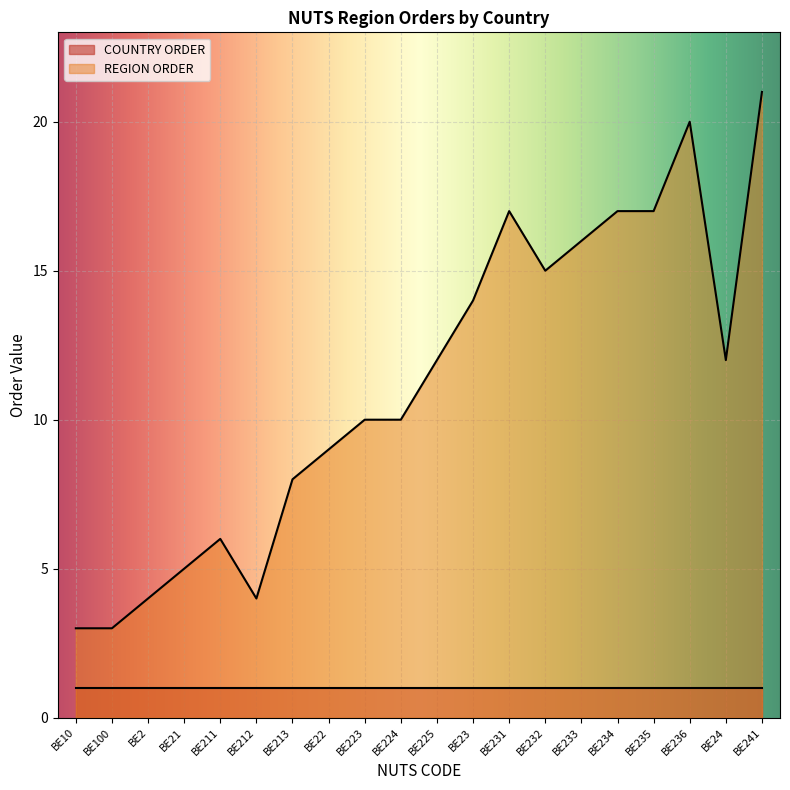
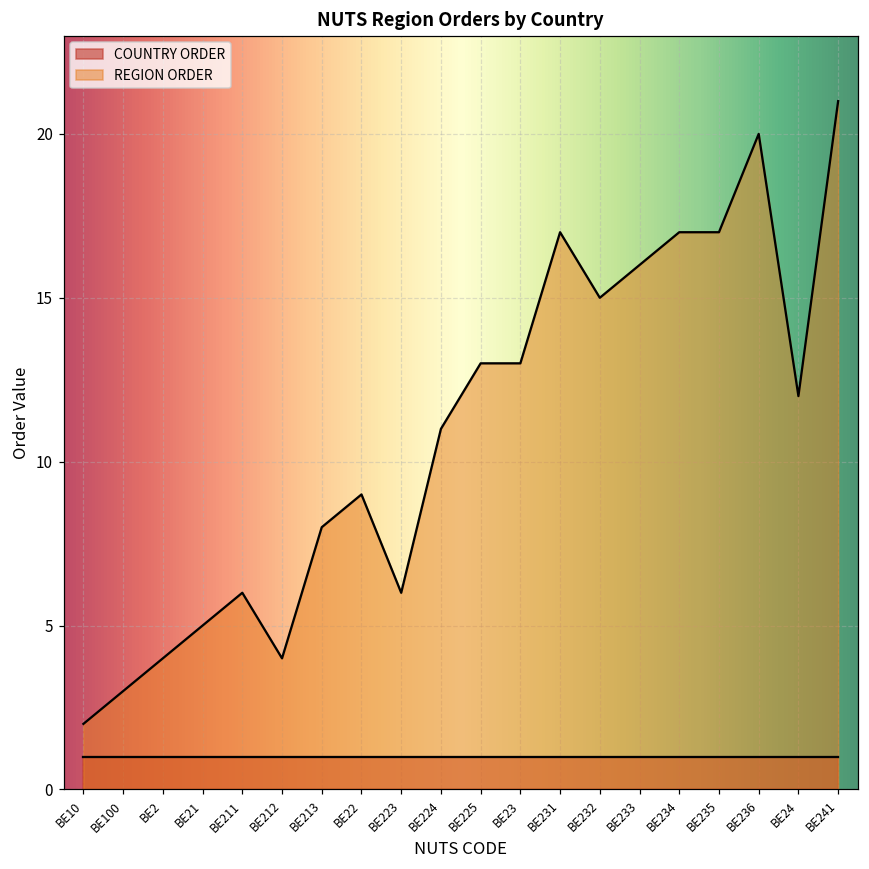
  {
    "COUNTRY ORDER": {
      "BE10": 1,
      "BE100": 1,
      "BE2": 1,
      "BE21": 1,
      "BE211": 1,
      "BE212": 1,
      "BE213": 1,
      "BE22": 1,
      "BE223": 1,
      "BE224": 1,
      "BE225": 1,
      "BE23": 1,
      "BE231": 1,
      "BE232": 1,
      "BE233": 1,
      "BE234": 1,
      "BE235": 1,
      "BE236": 1,
      "BE24": 1,
      "BE241": 1
    },
    "REGION ORDER": {
-     "BE10": 3,
+     "BE10": 2,
      "BE100": 3,
      "BE2": 4,
      "BE21": 5,
      "BE211": 6,
      "BE212": 4,
      "BE213": 8,
      "BE22": 9,
-     "BE223": 10,
-     "BE224": 10,
-     "BE225": 12,
-     "BE23": 14,
+     "BE223": 6,
+     "BE224": 11,
+     "BE225": 13,
+     "BE23": 13,
      "BE231": 17,
      "BE232": 15,
      "BE233": 16,
      "BE234": 17,
      "BE235": 17,
      "BE236": 20,
      "BE24": 12,
      "BE241": 21
    }
  }
